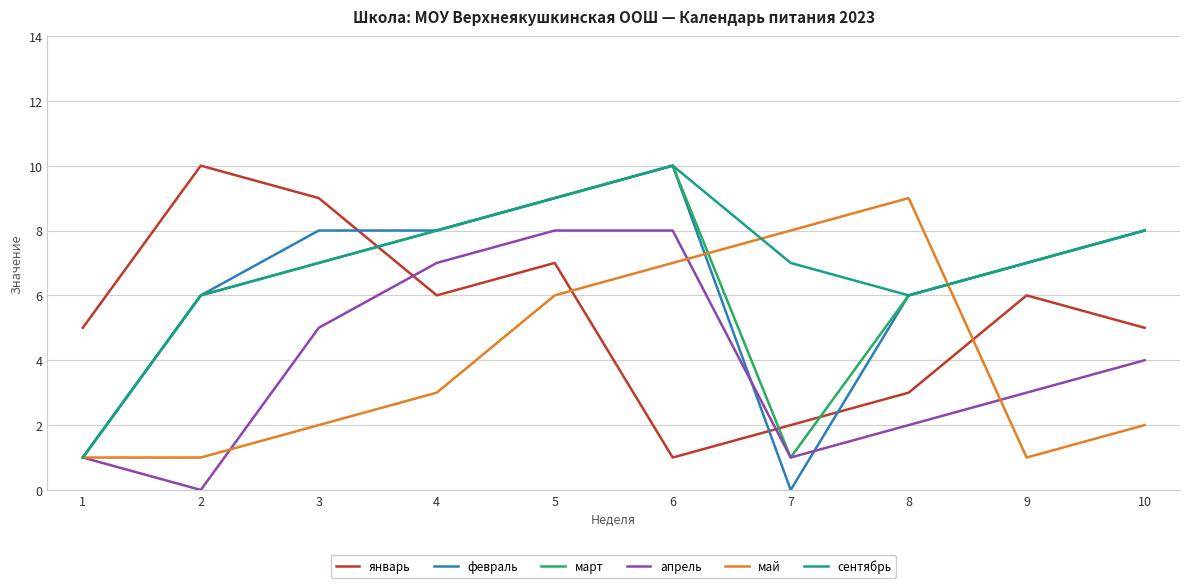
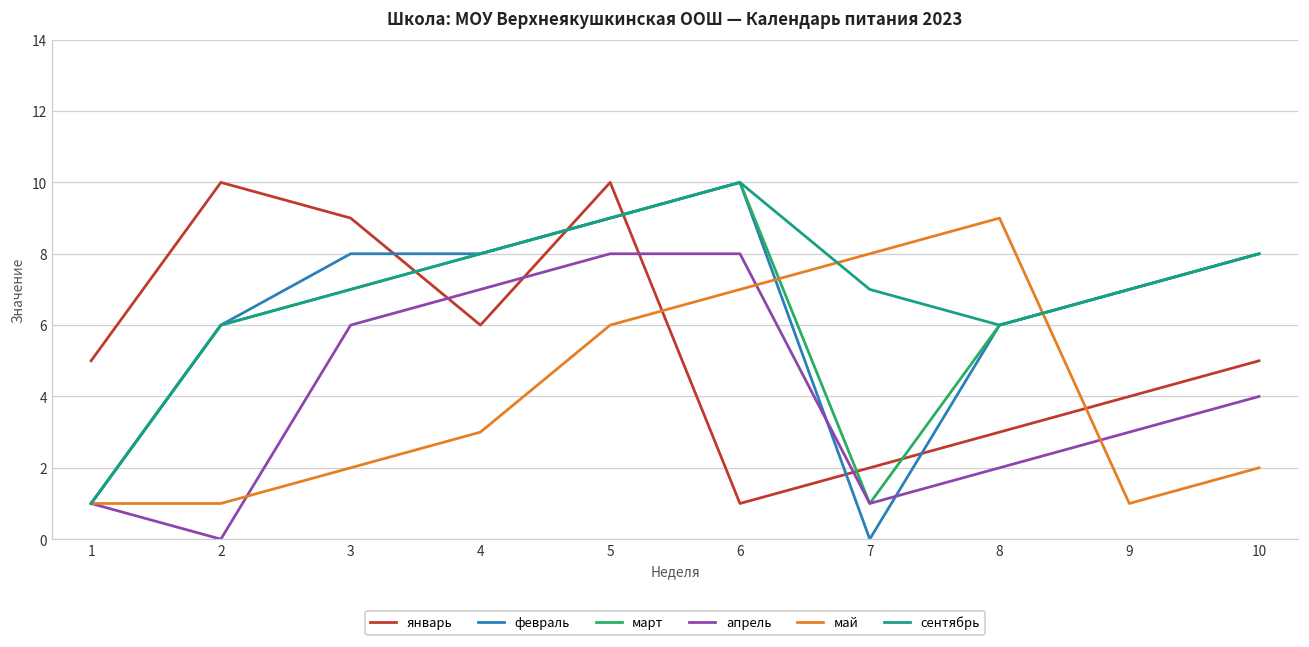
  {
    "январь": {
      "1": 5,
      "2": 10,
      "3": 9,
      "4": 6,
-     "5": 7,
+     "5": 10,
      "6": 1,
      "7": 2,
      "8": 3,
-     "9": 6,
+     "9": 4,
      "10": 5
    },
    "февраль": {
      "3": 8,
      "7": 0
    },
    "апрель": {
      "2": 0,
-     "3": 5,
+     "3": 6,
      "4": 7,
      "5": 8,
      "6": 8,
      "8": 2,
      "9": 3,
      "10": 4
    },
    "май": {
      "2": 1,
      "3": 2,
      "4": 3,
      "5": 6,
      "6": 7,
      "7": 8,
      "8": 9,
      "9": 1,
      "10": 2
    }
  }
